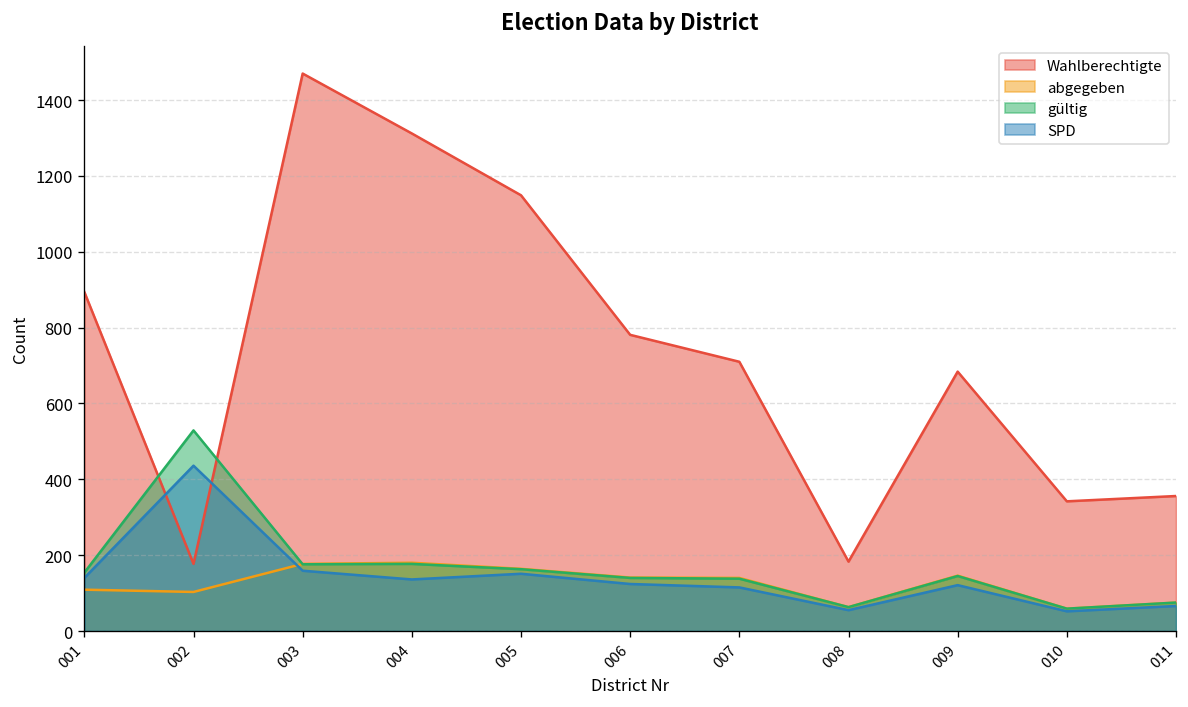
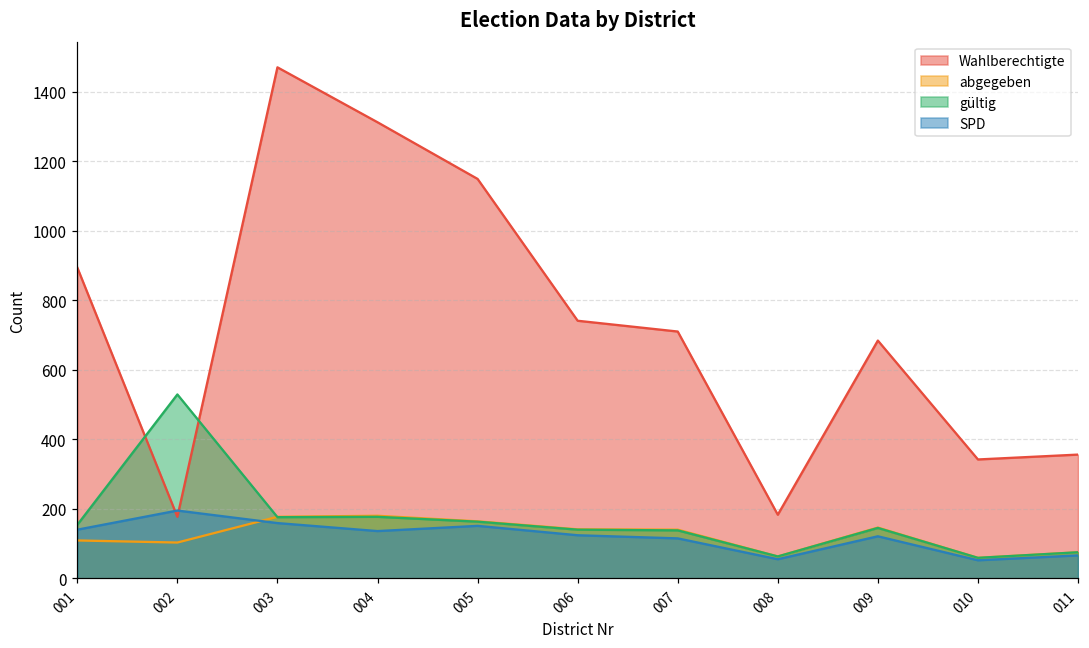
  {
    "Wahlberechtigte": {
      "001": 890,
      "002": 180,
      "003": 1470,
      "004": 1310,
      "005": 1150,
-     "006": 780,
+     "006": 740,
      "007": 710,
      "008": 180,
      "009": 680,
      "010": 340,
      "011": 360
    },
    "abgegeben": {
      "001": 110,
      "002": 100
    },
    "gültig": {
      "001": 150,
      "002": 530
    },
    "SPD": {
      "001": 140,
-     "002": 440,
+     "002": 200,
      "003": 160,
      "004": 140,
      "005": 150,
      "006": 120,
      "007": 120,
      "009": 120,
      "011": 70
    }
  }
